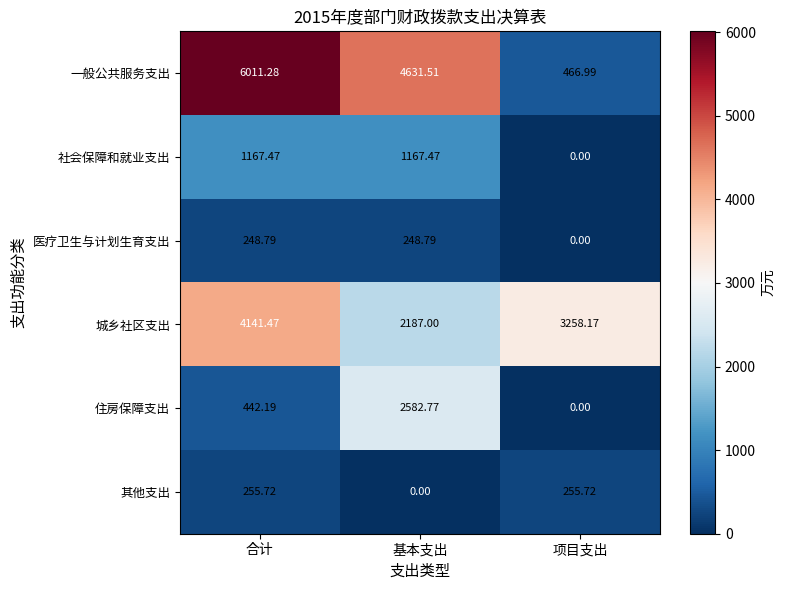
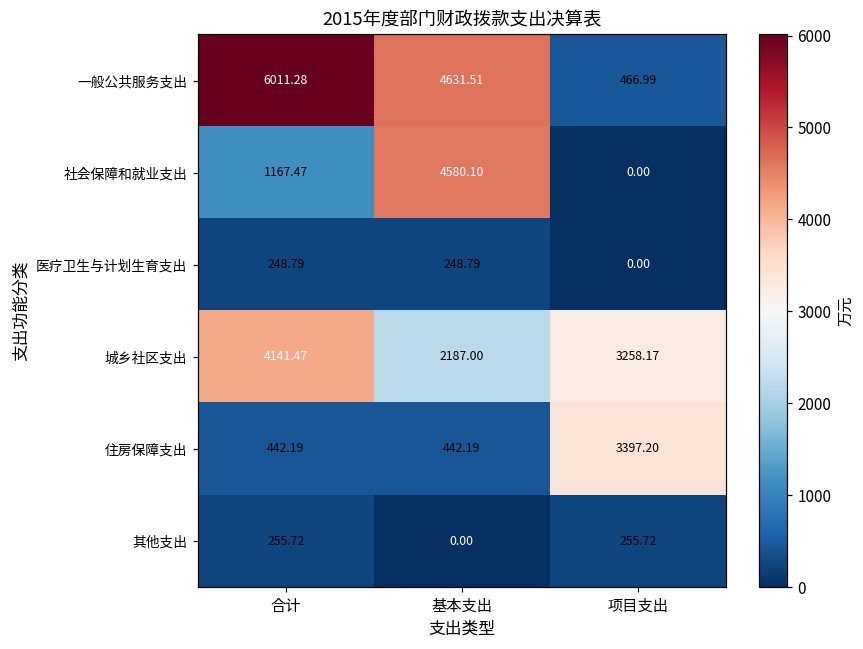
  {
    "一般公共服务支出": {
      "合计": 6011.28,
      "基本支出": 4631.51,
      "项目支出": 466.99
    },
    "社会保障和就业支出": {
      "合计": 1167.47,
-     "基本支出": 1167.47,
+     "基本支出": 4580.10,
      "项目支出": 0.00
    },
    "医疗卫生与计划生育支出": {
      "合计": 248.79,
      "基本支出": 248.79,
      "项目支出": 0.00
    },
    "城乡社区支出": {
      "合计": 4141.47,
      "基本支出": 2187.00,
      "项目支出": 3258.17
    },
    "住房保障支出": {
      "合计": 442.19,
-     "基本支出": 2582.77,
-     "项目支出": 0.00
+     "基本支出": 442.19,
+     "项目支出": 3397.20
    },
    "其他支出": {
      "合计": 255.72,
      "基本支出": 0.00,
      "项目支出": 255.72
    }
  }
